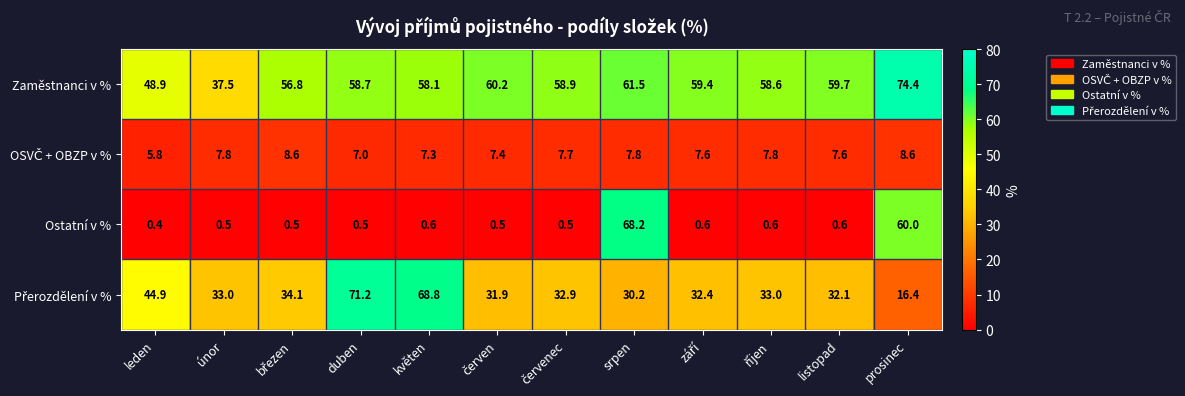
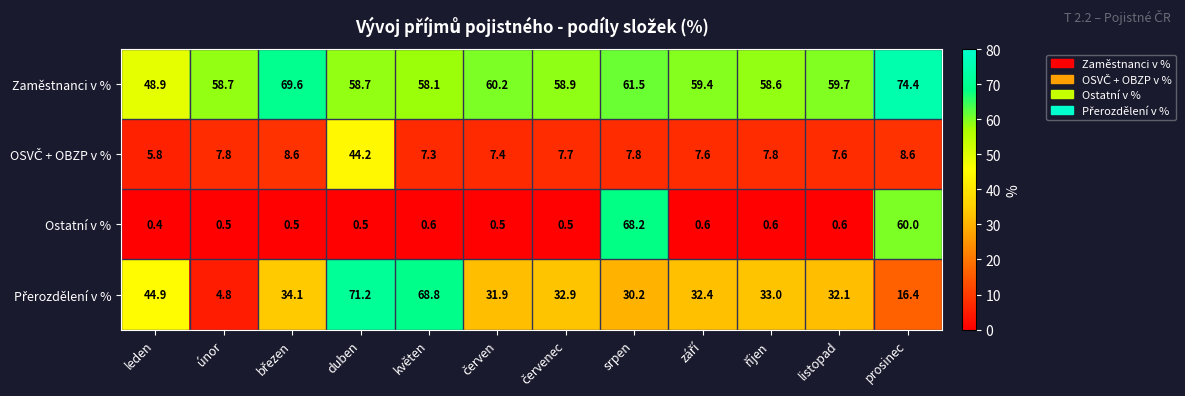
  {
    "Zaměstnanci v %": {
      "leden": 48.9,
-     "únor": 37.5,
-     "březen": 56.8,
+     "únor": 58.7,
+     "březen": 69.6,
      "duben": 58.7,
      "květen": 58.1,
      "červen": 60.2,
      "červenec": 58.9,
      "srpen": 61.5,
      "září": 59.4,
      "říjen": 58.6,
      "listopad": 59.7,
      "prosinec": 74.4
    },
    "OSVČ + OBZP v %": {
      "leden": 5.8,
      "únor": 7.8,
      "březen": 8.6,
-     "duben": 7.0,
+     "duben": 44.2,
      "květen": 7.3,
      "červen": 7.4,
      "červenec": 7.7,
      "srpen": 7.8,
      "září": 7.6,
      "říjen": 7.8,
      "listopad": 7.6,
      "prosinec": 8.6
    },
    "Ostatní v %": {
      "leden": 0.4,
      "únor": 0.5,
      "březen": 0.5,
      "duben": 0.5,
      "květen": 0.6,
      "červen": 0.5,
      "červenec": 0.5,
      "srpen": 68.2,
      "září": 0.6,
      "říjen": 0.6,
      "listopad": 0.6,
      "prosinec": 60.0
    },
    "Přerozdělení v %": {
      "leden": 44.9,
-     "únor": 33.0,
+     "únor": 4.8,
      "březen": 34.1,
      "duben": 71.2,
      "květen": 68.8,
      "červen": 31.9,
      "červenec": 32.9,
      "srpen": 30.2,
      "září": 32.4,
      "říjen": 33.0,
      "listopad": 32.1,
      "prosinec": 16.4
    }
  }
